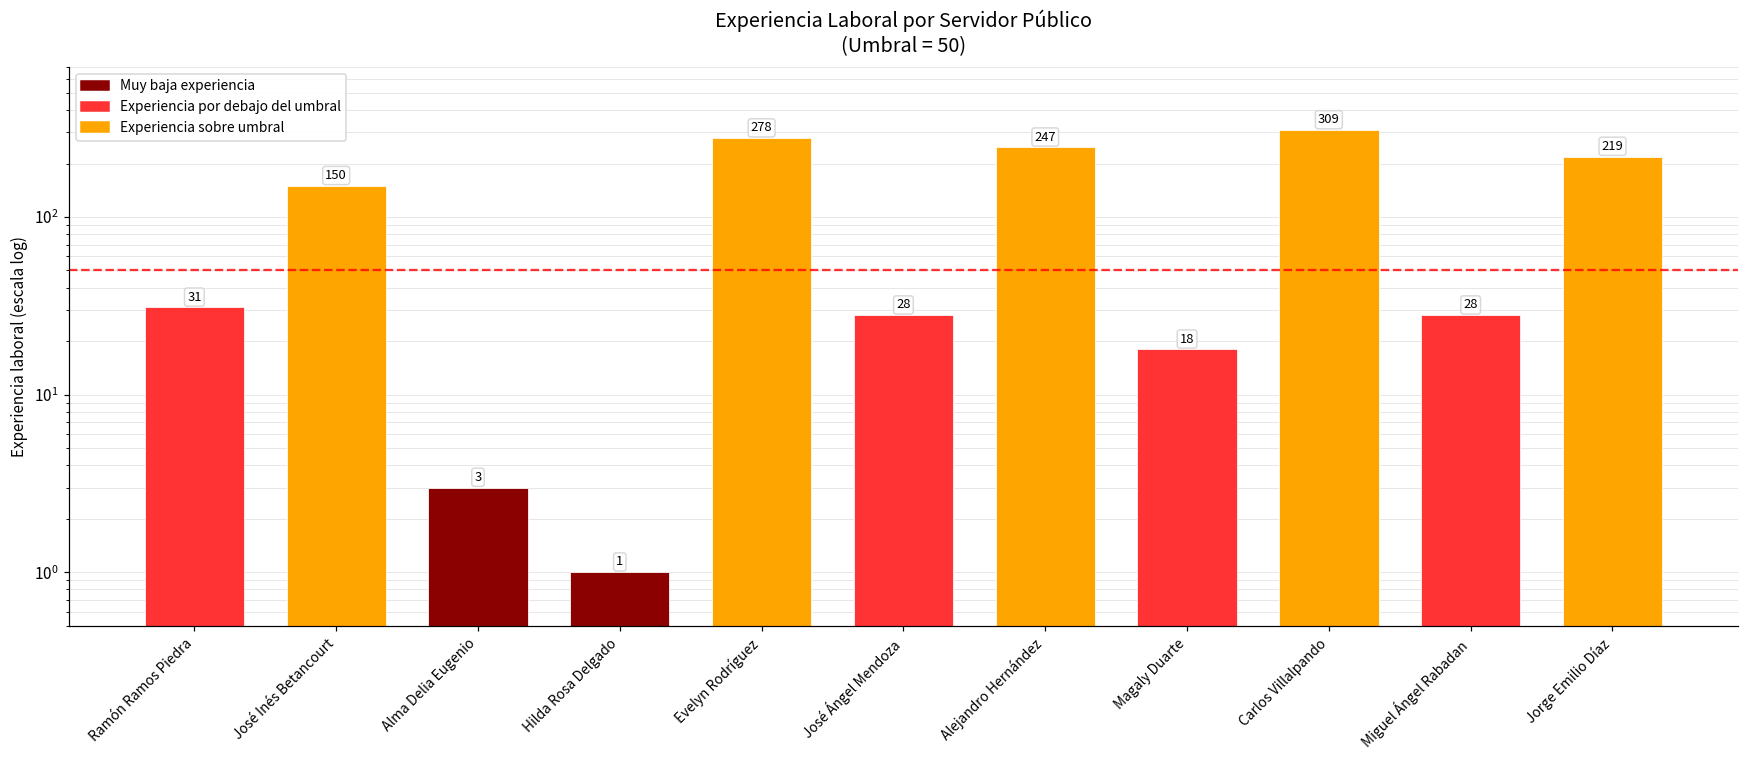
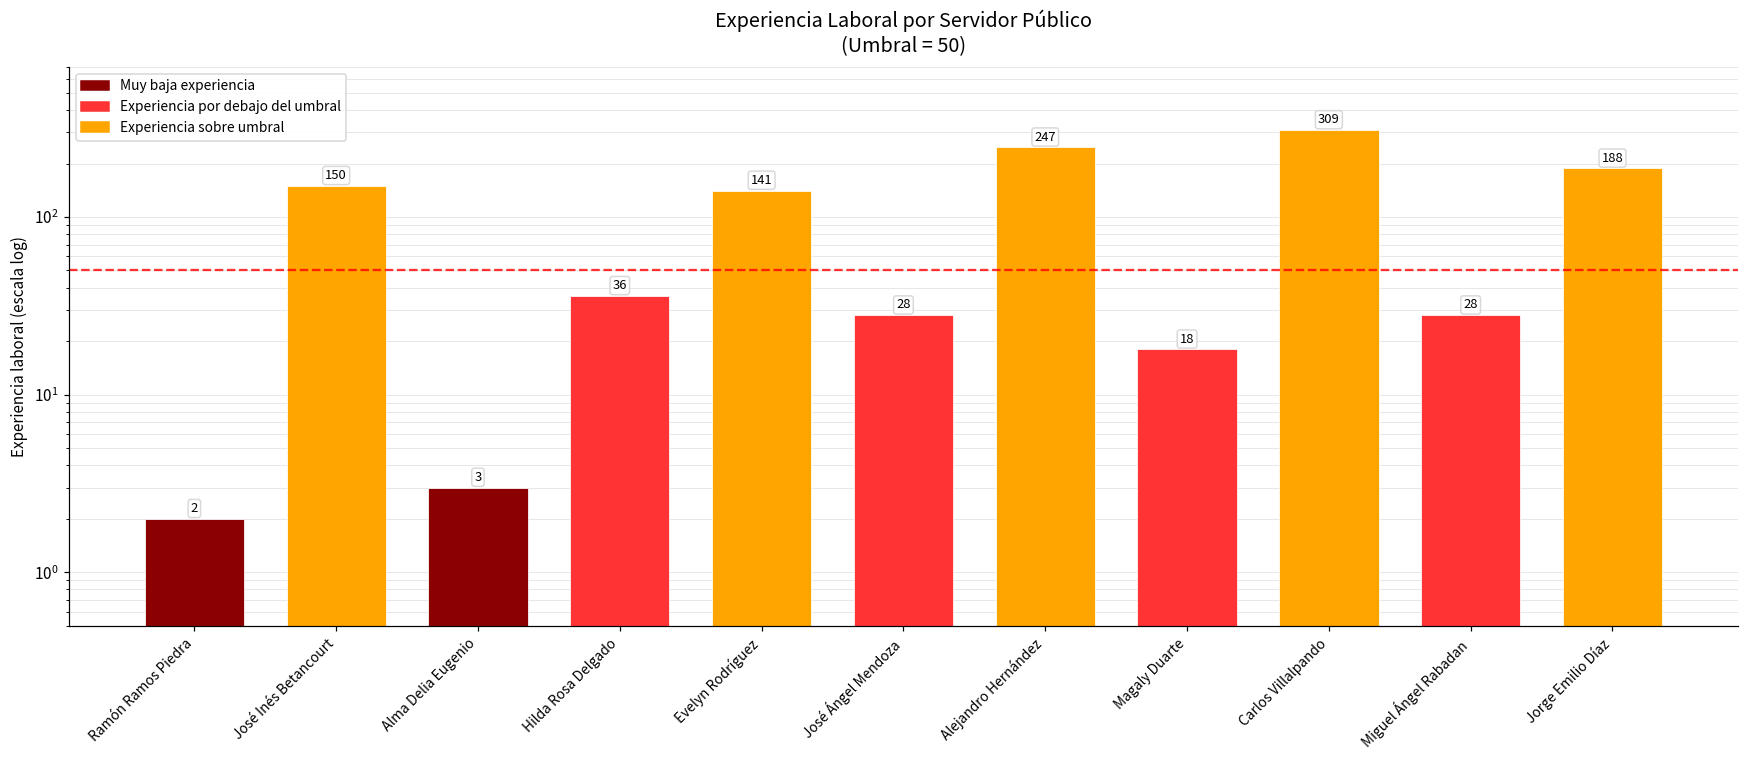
  {
-   "Ramón Ramos Piedra": 31,
-   "Hilda Rosa Delgado": 1,
-   "Evelyn Rodríguez": 278,
-   "Jorge Emilio Díaz": 219
+   "Ramón Ramos Piedra": 2,
+   "Hilda Rosa Delgado": 36,
+   "Evelyn Rodríguez": 141,
+   "Jorge Emilio Díaz": 188
  }
